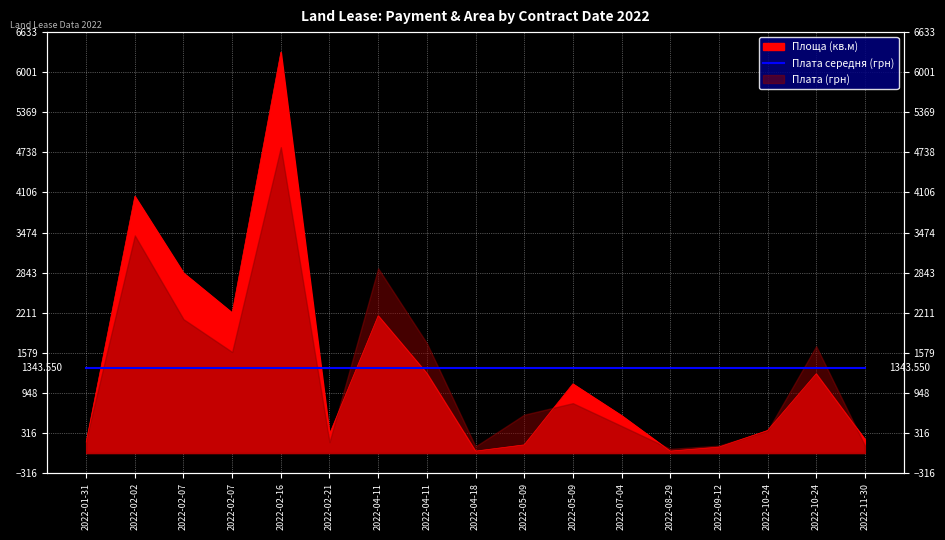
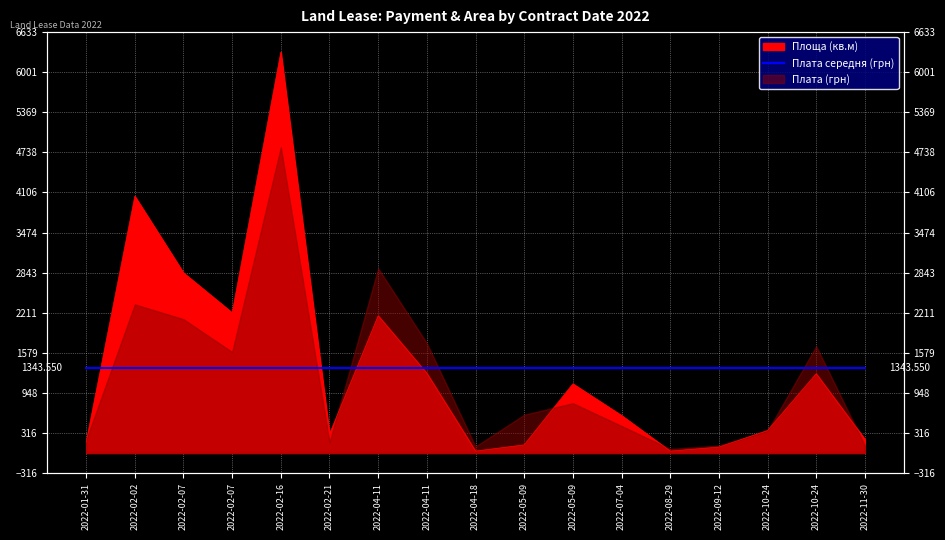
  {
    "Площа (кв.м)": {
      "2022-02-02": 4000,
      "2022-02-16": 6300,
      "2022-02-21": 300,
      "2022-04-18": 0,
      "2022-07-04": 600,
      "2022-11-30": 200
    },
    "Плата середня (грн)": {
      "2022-01-31": 1343.550,
      "2022-11-30": 1343.550
    },
    "Плата (грн)": {
-     "2022-02-02": 3400,
+     "2022-02-02": 2300,
      "2022-02-16": 4800,
      "2022-02-21": 200,
      "2022-04-18": 100,
      "2022-07-04": 400,
      "2022-11-30": 100
    }
  }
